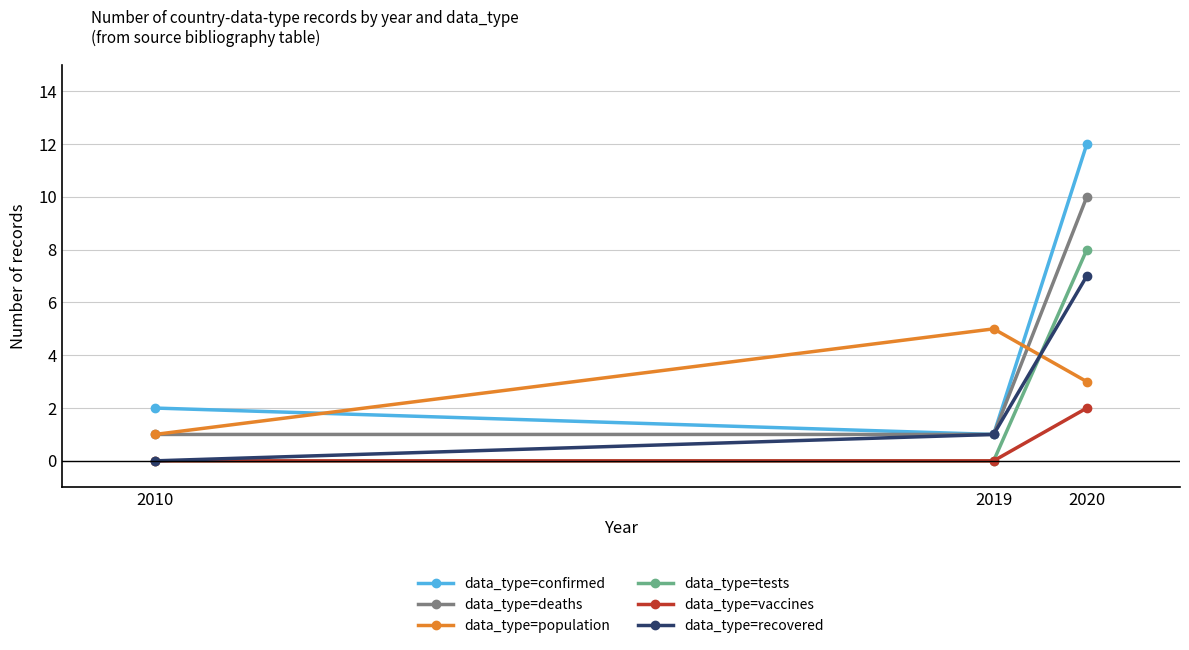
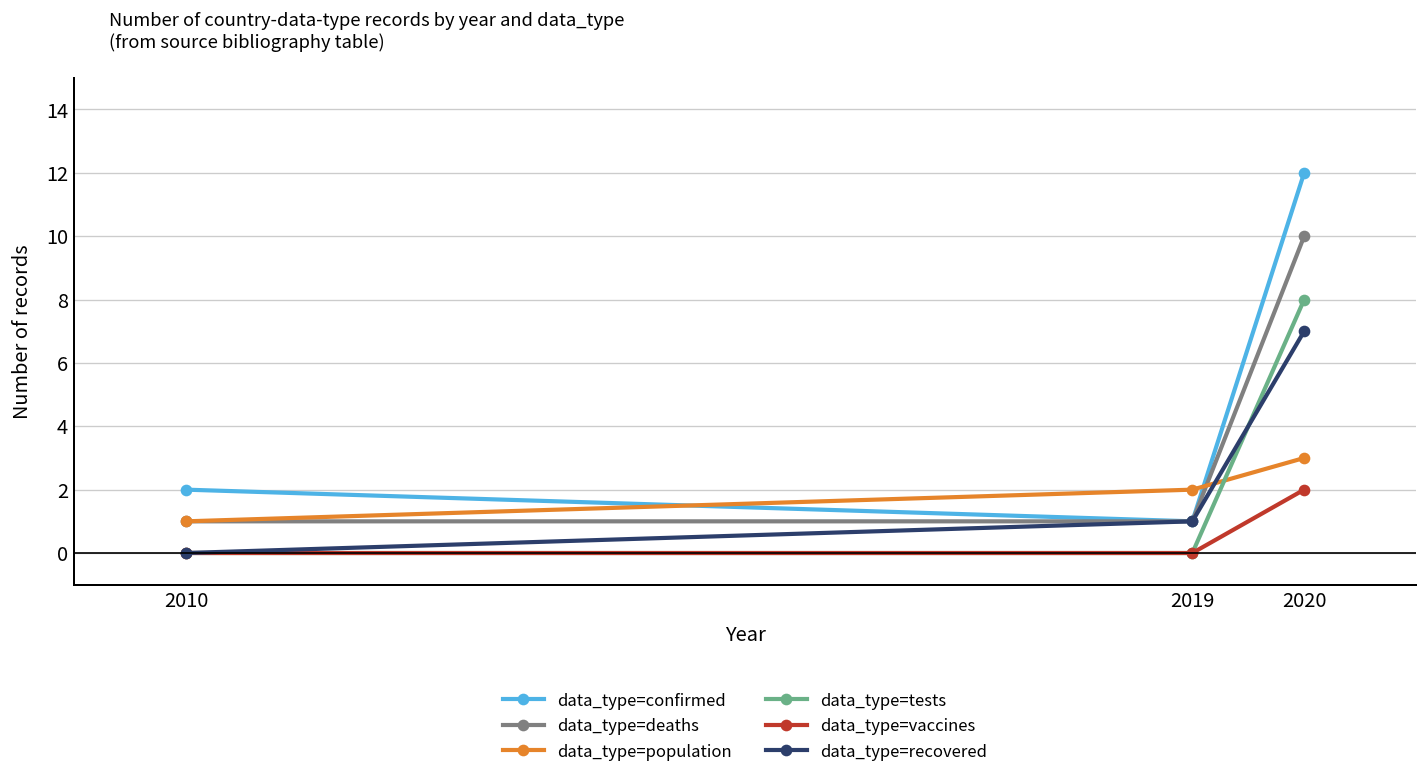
  {
    "data_type=confirmed": {
      "2010": 2,
      "2020": 12
    },
    "data_type=population": {
-     "2019": 5,
+     "2019": 2,
      "2020": 3
    },
    "data_type=vaccines": {
      "2020": 2
    },
    "data_type=recovered": {
      "2020": 7
    }
  }
